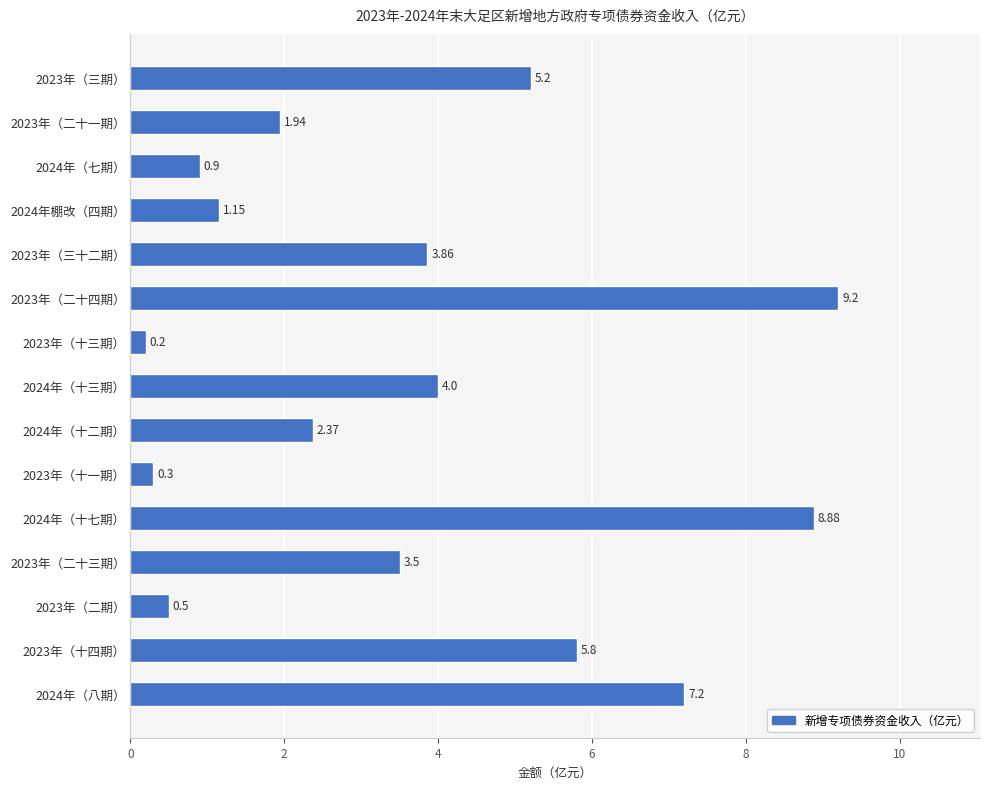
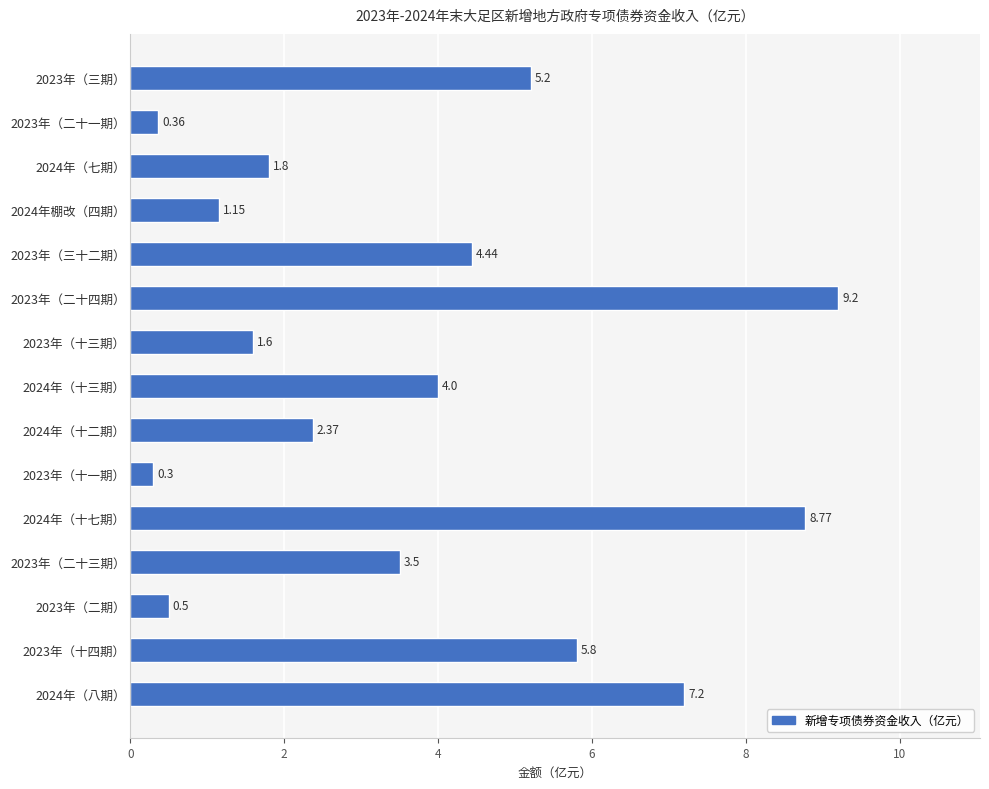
  {
    "2023年（三期）": 5.2,
-   "2023年（二十一期）": 1.94,
-   "2024年（七期）": 0.9,
+   "2023年（二十一期）": 0.36,
+   "2024年（七期）": 1.8,
    "2024年棚改（四期）": 1.15,
-   "2023年（三十二期）": 3.86,
+   "2023年（三十二期）": 4.44,
    "2023年（二十四期）": 9.2,
-   "2023年（十三期）": 0.2,
+   "2023年（十三期）": 1.6,
    "2024年（十三期）": 4.0,
    "2024年（十二期）": 2.37,
    "2023年（十一期）": 0.3,
-   "2024年（十七期）": 8.88,
+   "2024年（十七期）": 8.77,
    "2023年（二十三期）": 3.5,
    "2023年（二期）": 0.5,
    "2023年（十四期）": 5.8,
    "2024年（八期）": 7.2
  }
